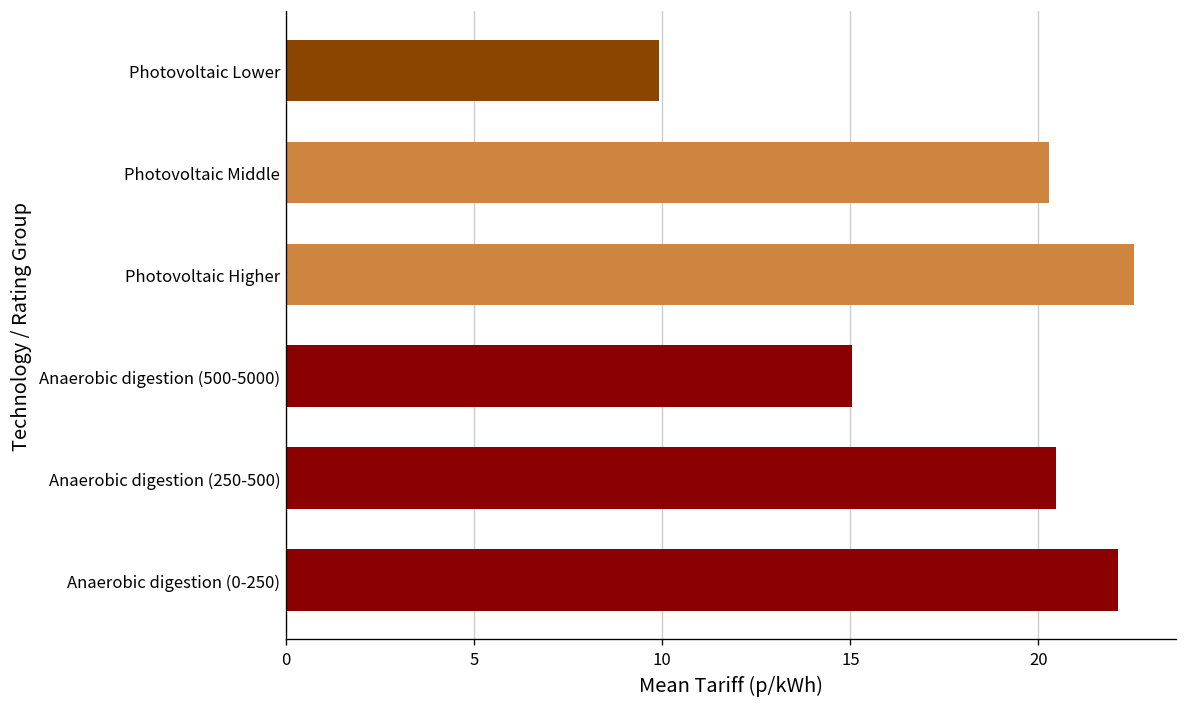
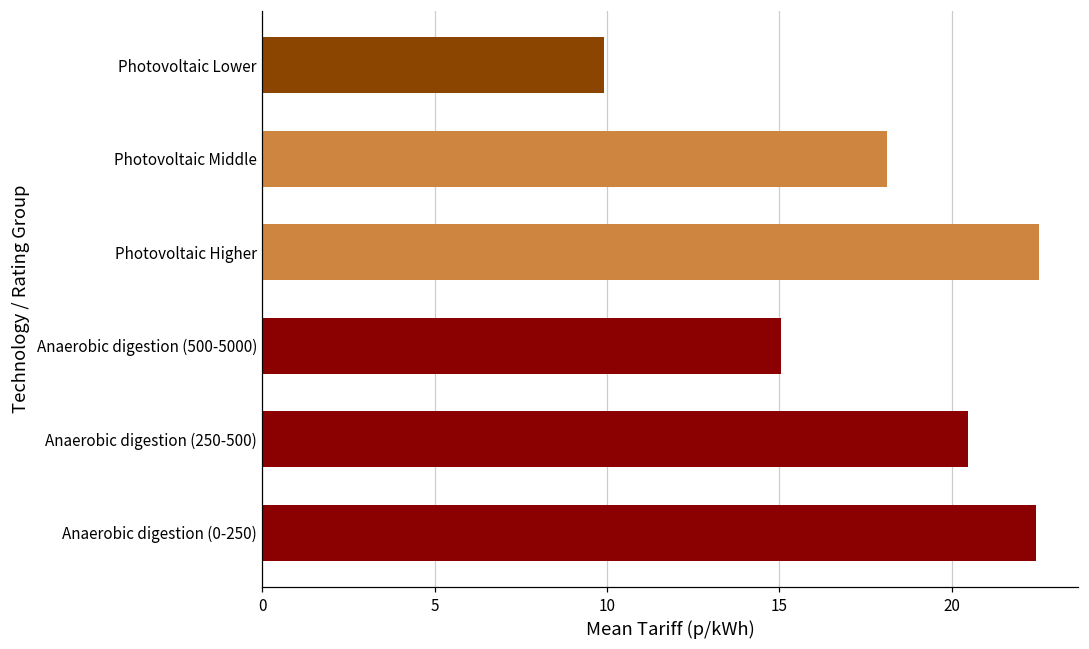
  {
    "Photovoltaic Lower": 9.9,
-   "Photovoltaic Middle": 20.3,
+   "Photovoltaic Middle": 18.1,
    "Photovoltaic Higher": 22.5,
    "Anaerobic digestion (500-5000)": 15.1,
    "Anaerobic digestion (250-500)": 20.5,
-   "Anaerobic digestion (0-250)": 22.1
+   "Anaerobic digestion (0-250)": 22.5
  }
